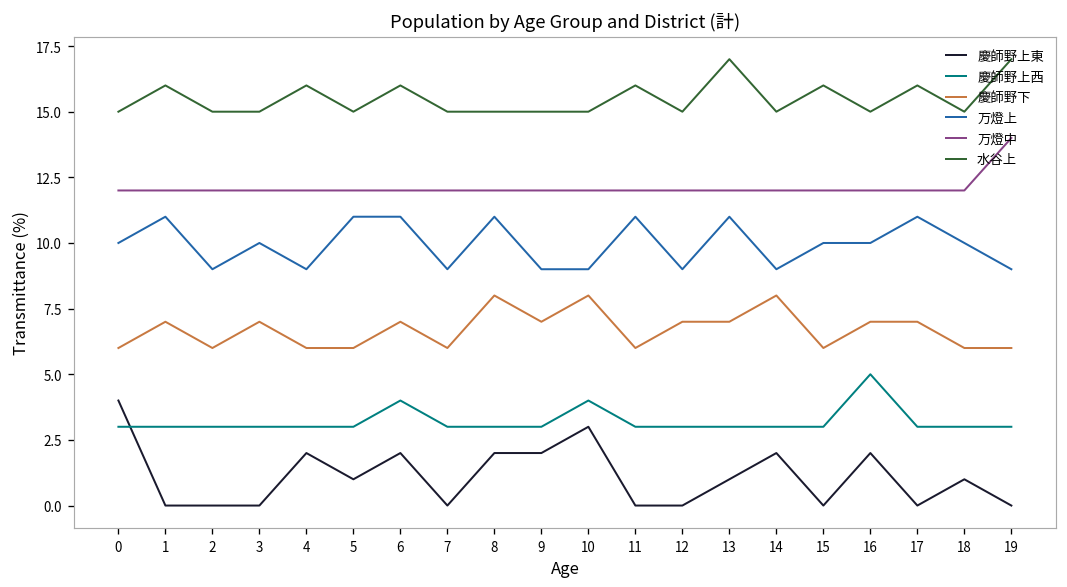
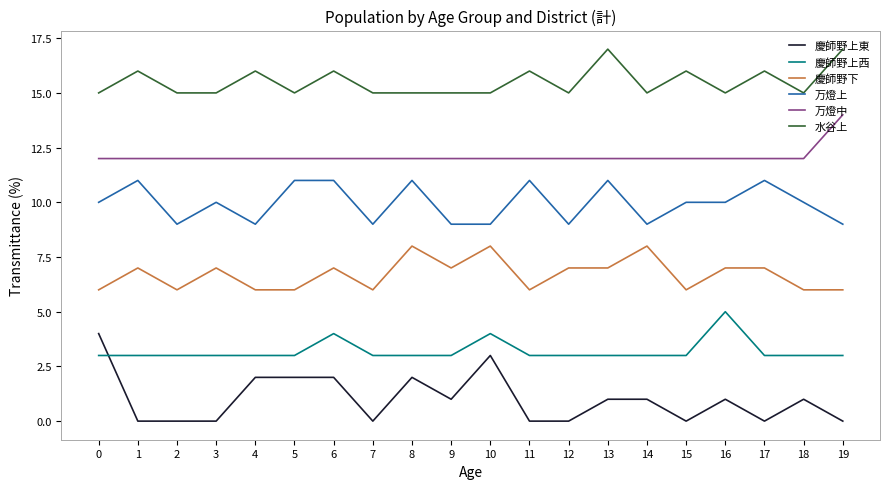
  {
    "慶師野上東": {
      "0": 4,
      "1": 0,
      "2": 0,
      "3": 0,
      "4": 2,
-     "5": 1,
+     "5": 2,
      "6": 2,
      "7": 0,
      "8": 2,
-     "9": 2,
+     "9": 1,
      "10": 3,
      "11": 0,
      "12": 0,
      "13": 1,
-     "14": 2,
+     "14": 1,
      "15": 0,
-     "16": 2,
+     "16": 1,
      "17": 0,
      "18": 1,
      "19": 0
    },
    "慶師野下": {
      "0": 6,
      "1": 7,
      "2": 6,
      "3": 7,
      "4": 6,
      "5": 6,
      "6": 7,
      "7": 6,
      "8": 8,
      "9": 7,
      "10": 8,
      "11": 6,
      "12": 7,
      "13": 7,
      "14": 8,
      "15": 6,
      "16": 7,
      "17": 7,
      "18": 6,
      "19": 6
    },
    "万燈中": {
      "0": 12,
      "1": 12,
      "2": 12,
      "3": 12,
      "4": 12,
      "5": 12,
      "6": 12,
      "7": 12,
      "8": 12,
      "9": 12,
      "10": 12,
      "11": 12,
      "12": 12,
      "13": 12,
      "14": 12,
      "15": 12,
      "16": 12,
      "17": 12,
      "18": 12,
      "19": 14
    },
    "水谷上": {
      "0": 15,
      "1": 16,
      "2": 15,
      "3": 15,
      "4": 16,
      "5": 15,
      "6": 16,
      "7": 15,
      "8": 15,
      "9": 15,
      "10": 15,
      "11": 16,
      "12": 15,
      "13": 17,
      "14": 15,
      "15": 16,
      "16": 15,
      "17": 16,
      "18": 15,
      "19": 17
    }
  }
